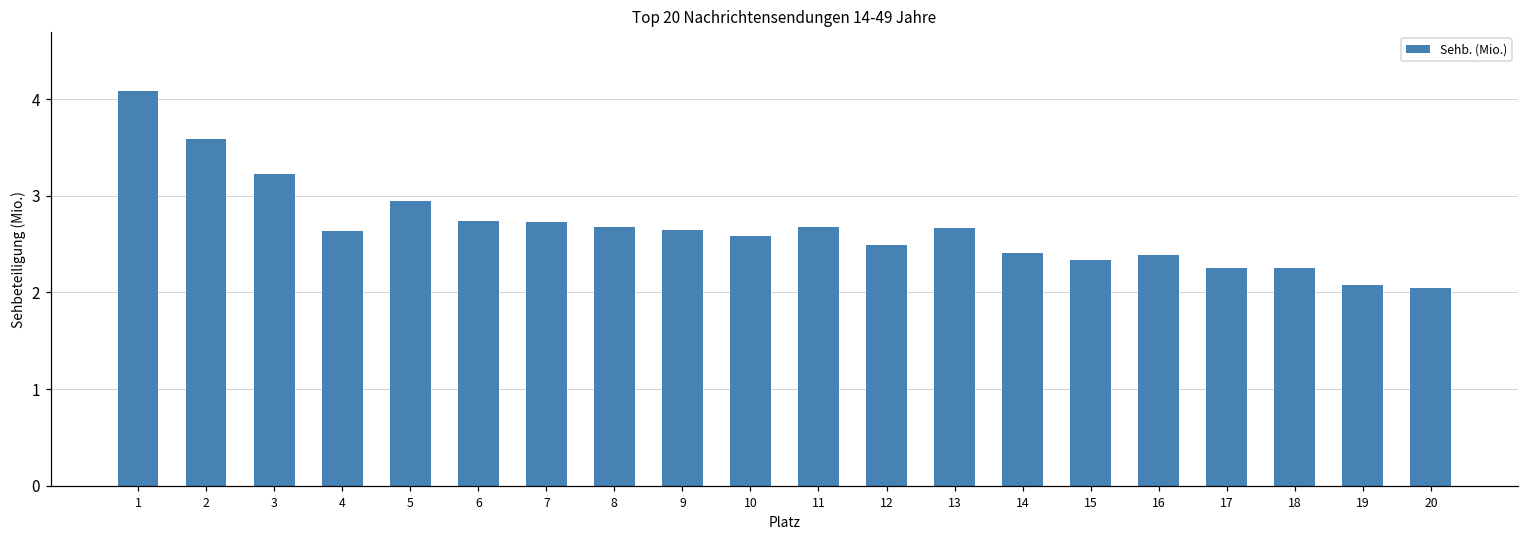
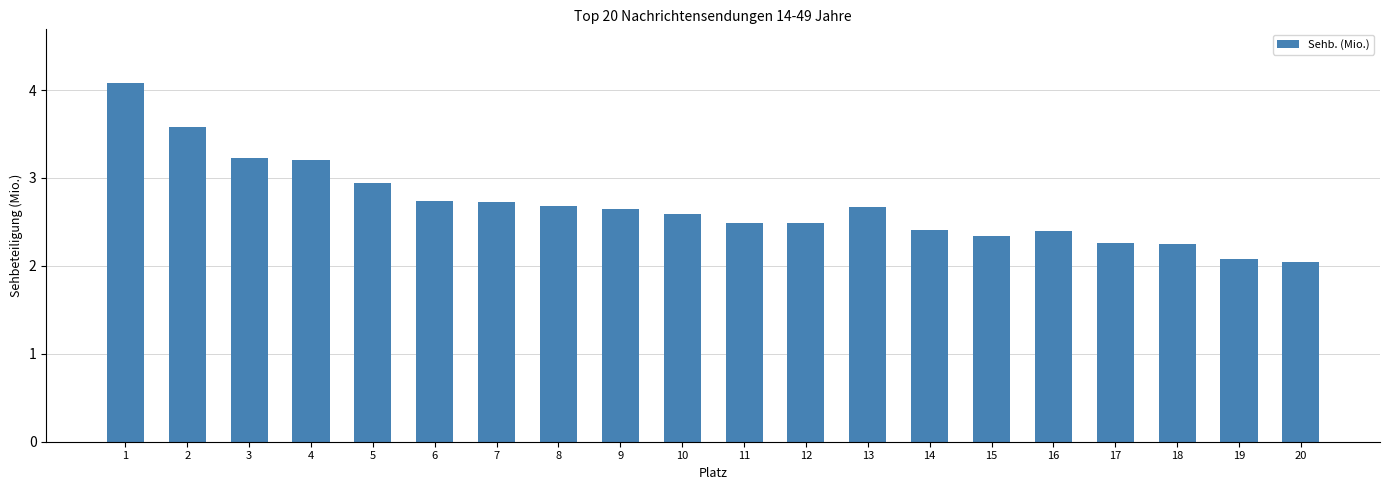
  {
    "1": 4.1,
    "2": 3.6,
    "3": 3.2,
-   "4": 2.6,
+   "4": 3.2,
    "5": 2.9,
    "6": 2.7,
    "7": 2.7,
    "8": 2.7,
    "9": 2.6,
    "10": 2.6,
-   "11": 2.7,
+   "11": 2.5,
    "12": 2.5,
    "13": 2.7,
    "14": 2.4,
    "15": 2.3,
    "16": 2.4,
    "17": 2.3,
    "18": 2.3,
    "19": 2.1,
    "20": 2.0
  }
